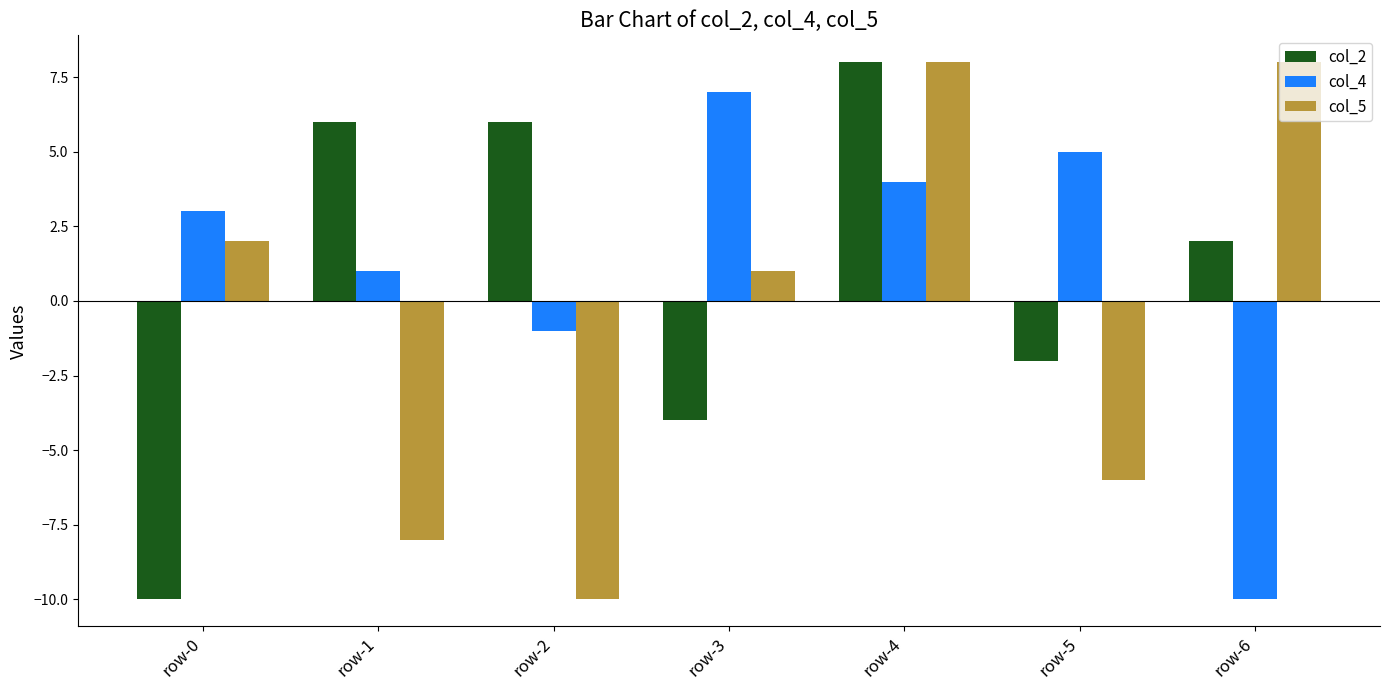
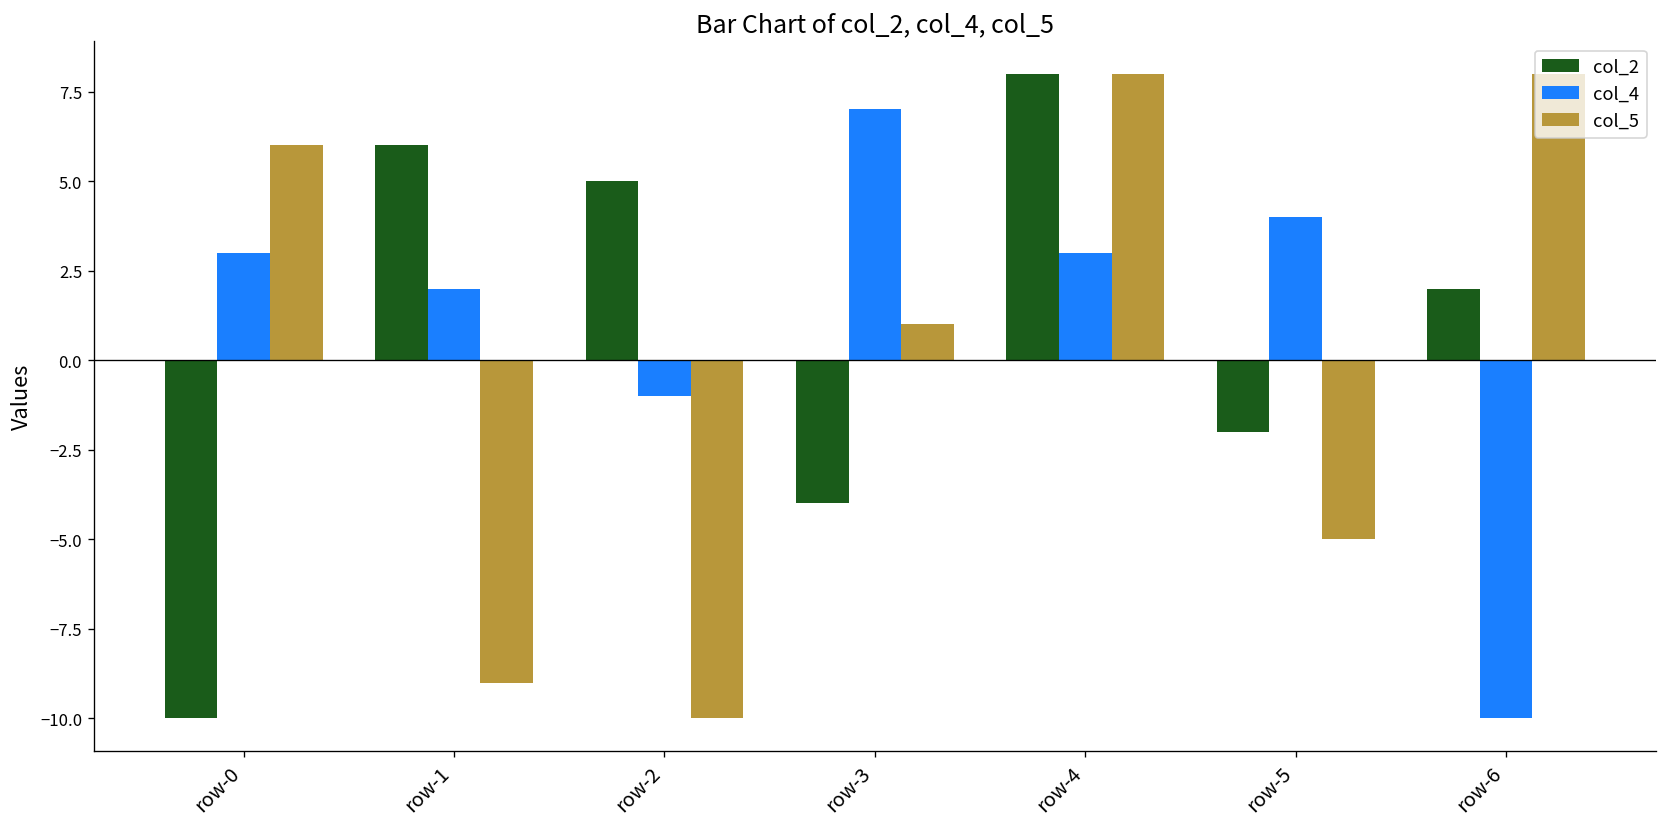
  {
    "col_2": {
      "row-0": -10,
      "row-1": 6,
-     "row-2": 6,
+     "row-2": 5,
      "row-3": -4,
      "row-4": 8,
      "row-5": -2,
      "row-6": 2
    },
    "col_4": {
      "row-0": 3,
-     "row-1": 1,
+     "row-1": 2,
      "row-2": -1,
      "row-3": 7,
-     "row-4": 4,
-     "row-5": 5,
+     "row-4": 3,
+     "row-5": 4,
      "row-6": -10
    },
    "col_5": {
-     "row-0": 2,
-     "row-1": -8,
+     "row-0": 6,
+     "row-1": -9,
      "row-2": -10,
      "row-3": 1,
      "row-4": 8,
-     "row-5": -6
+     "row-5": -5
    }
  }
